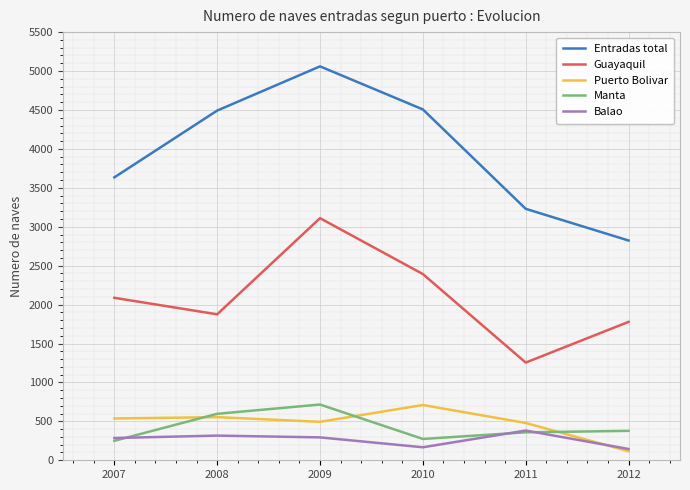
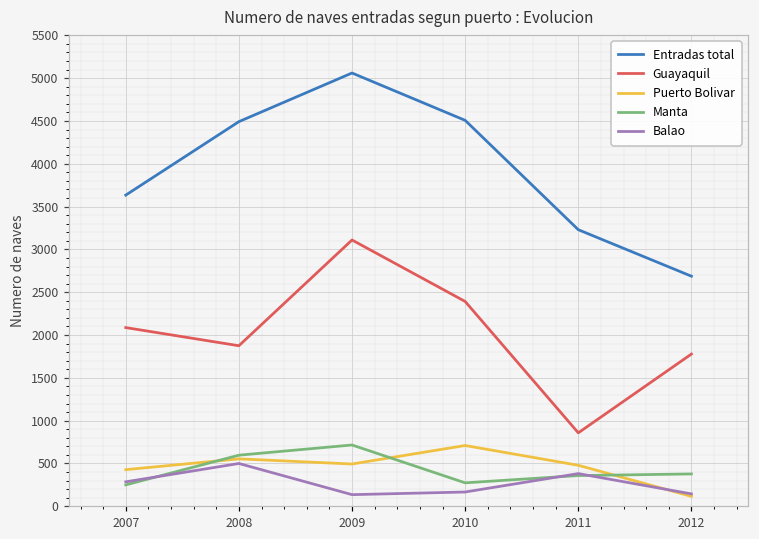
  {
    "Entradas total": {
      "2007": 3600,
      "2008": 4500,
      "2009": 5100,
      "2010": 4500,
      "2011": 3200,
-     "2012": 2800
+     "2012": 2700
    },
    "Guayaquil": {
      "2007": 2100,
      "2008": 1900,
      "2009": 3100,
      "2010": 2400,
-     "2011": 1300,
+     "2011": 900,
      "2012": 1800
    },
    "Puerto Bolivar": {
-     "2007": 500,
+     "2007": 400,
      "2008": 600,
      "2009": 500,
      "2010": 700,
      "2011": 500
    },
    "Manta": {
      "2007": 300,
      "2008": 600,
      "2009": 700,
      "2010": 300,
      "2012": 400
    },
    "Balao": {
      "2007": 300,
-     "2008": 300,
-     "2009": 300,
+     "2008": 500,
+     "2009": 100,
      "2010": 200
    }
  }
